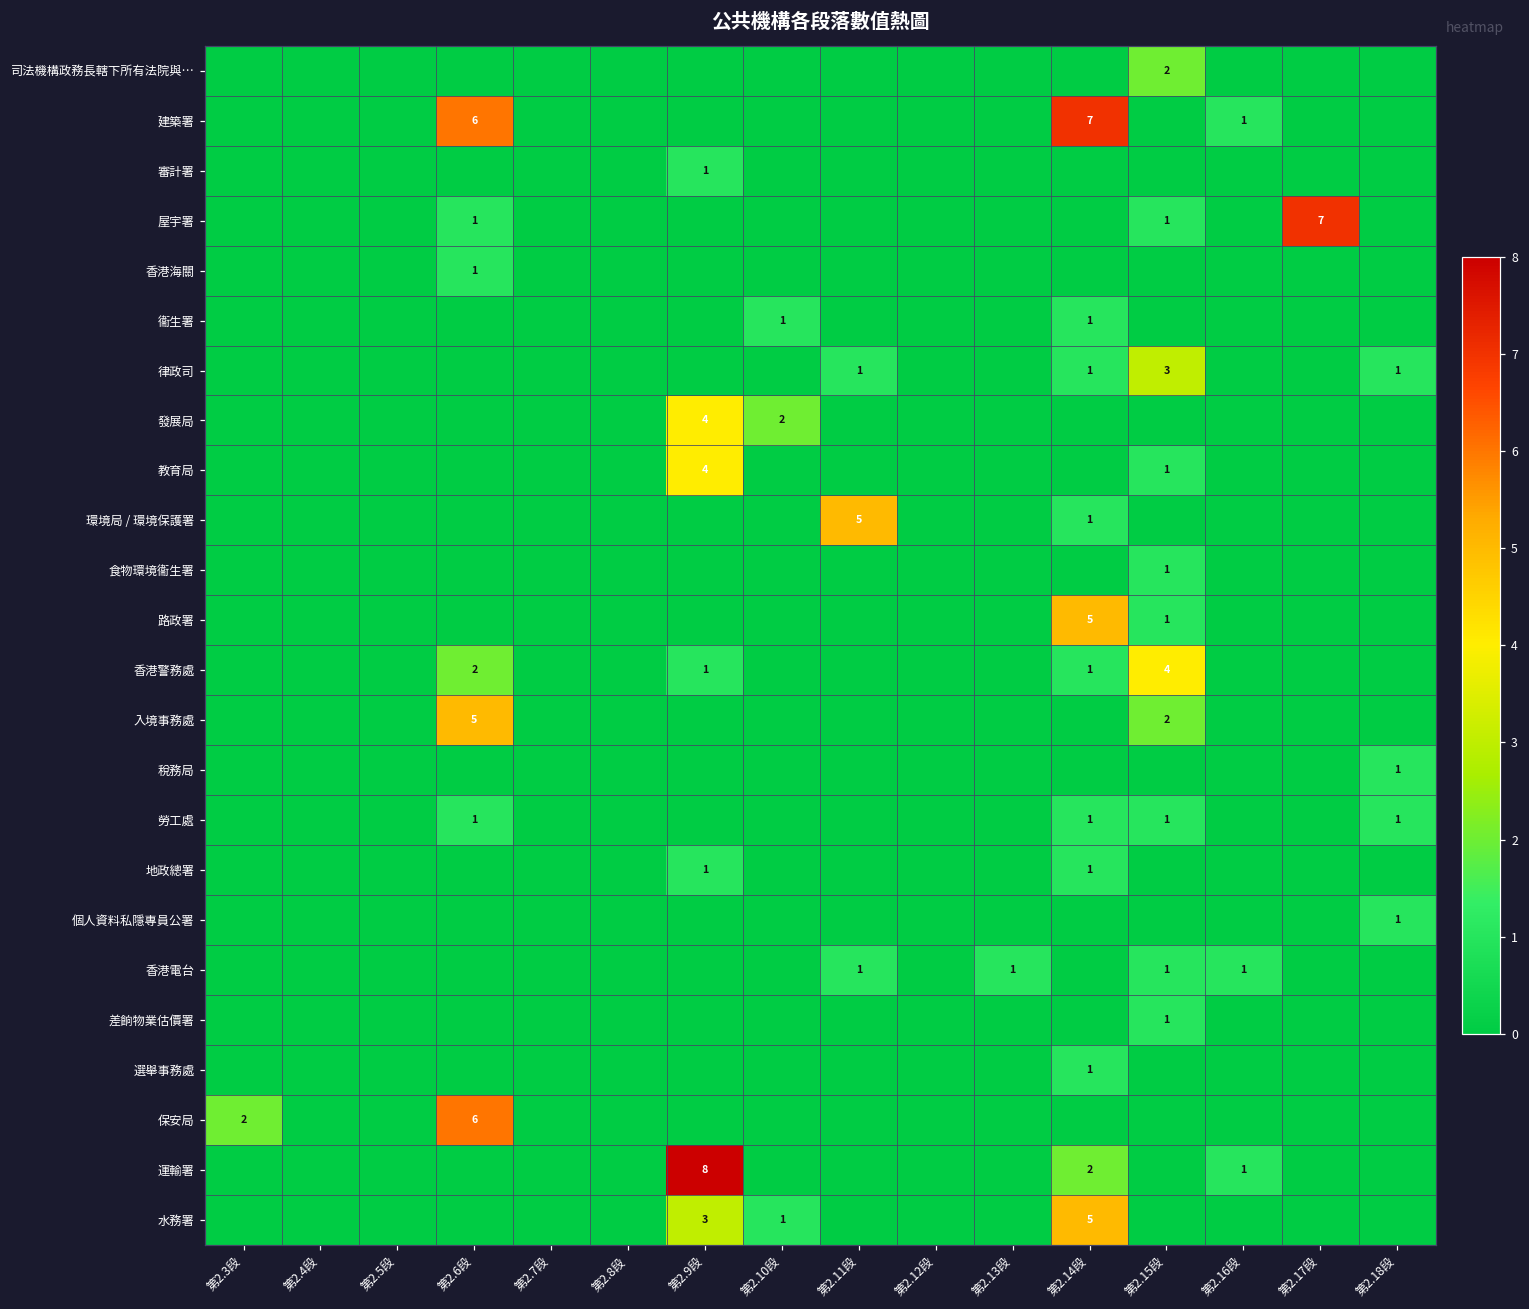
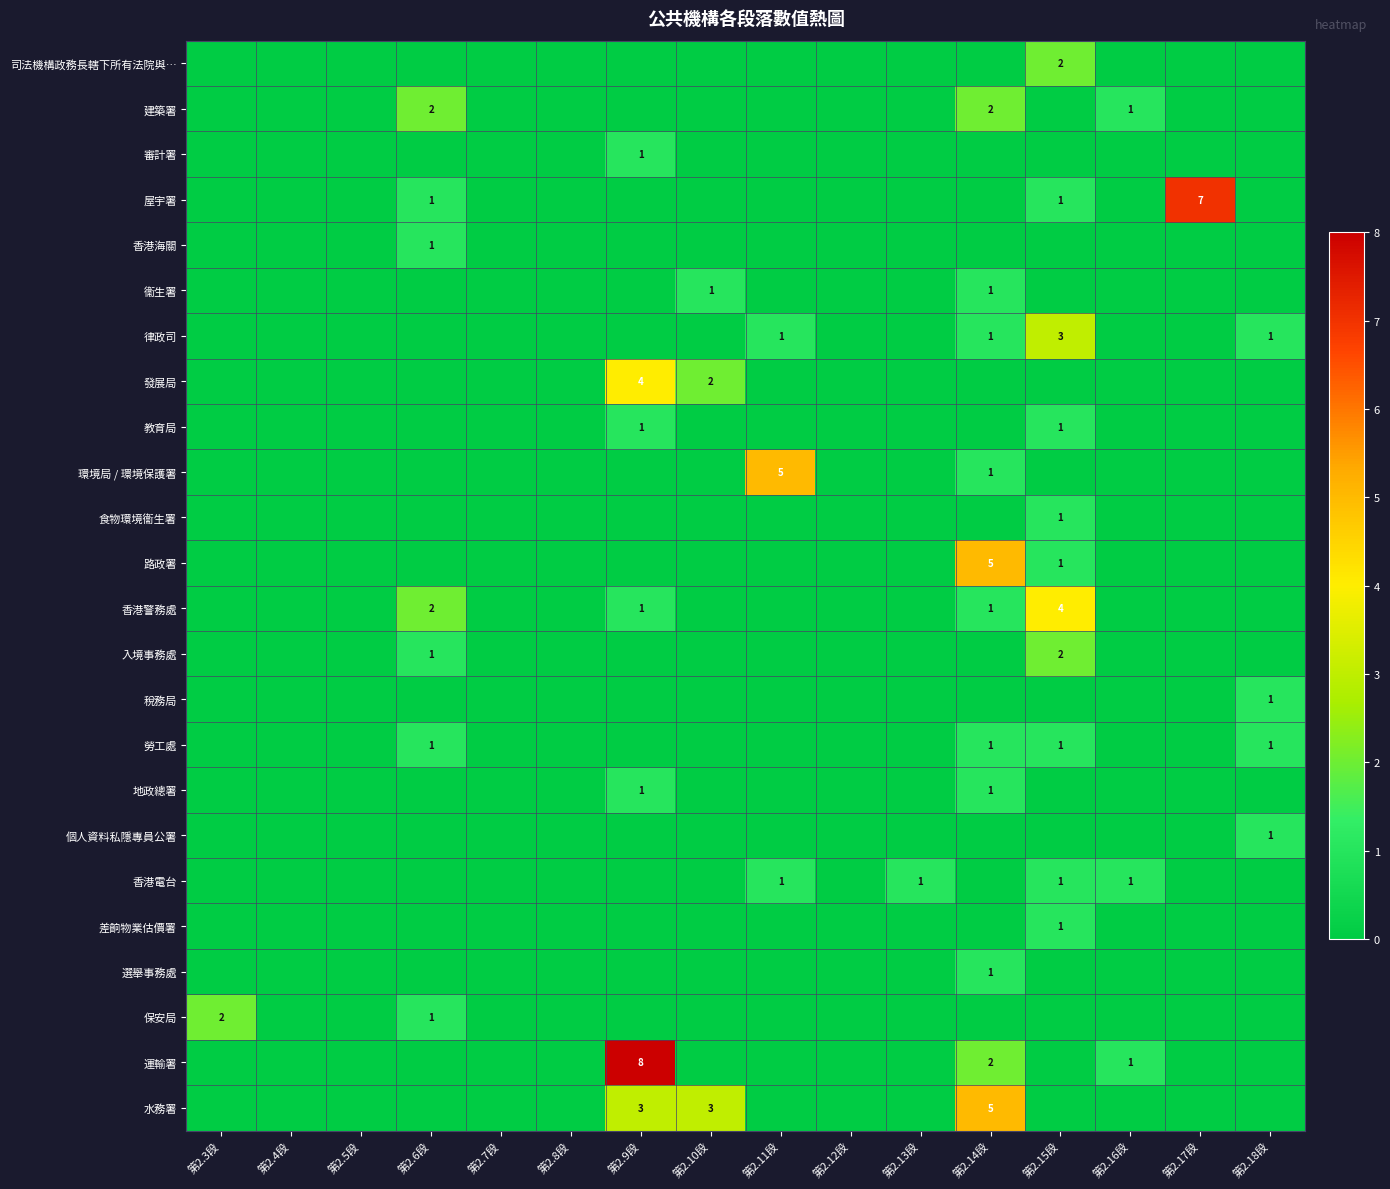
  {
    "司法機構政務長轄下所有法院與…": {
      "第2.15段": 2
    },
    "建築署": {
-     "第2.6段": 6,
-     "第2.14段": 7,
+     "第2.6段": 2,
+     "第2.14段": 2,
      "第2.16段": 1
    },
    "審計署": {
      "第2.9段": 1
    },
    "屋宇署": {
      "第2.6段": 1,
      "第2.15段": 1,
      "第2.17段": 7
    },
    "香港海關": {
      "第2.6段": 1
    },
    "衞生署": {
      "第2.10段": 1,
      "第2.14段": 1
    },
    "律政司": {
      "第2.11段": 1,
      "第2.14段": 1,
      "第2.15段": 3,
      "第2.18段": 1
    },
    "發展局": {
      "第2.9段": 4,
      "第2.10段": 2
    },
    "教育局": {
-     "第2.9段": 4,
+     "第2.9段": 1,
      "第2.15段": 1
    },
    "環境局 / 環境保護署": {
      "第2.11段": 5,
      "第2.14段": 1
    },
    "食物環境衞生署": {
      "第2.15段": 1
    },
    "路政署": {
      "第2.14段": 5,
      "第2.15段": 1
    },
    "香港警務處": {
      "第2.6段": 2,
      "第2.9段": 1,
      "第2.14段": 1,
      "第2.15段": 4
    },
    "入境事務處": {
-     "第2.6段": 5,
+     "第2.6段": 1,
      "第2.15段": 2
    },
    "稅務局": {
      "第2.18段": 1
    },
    "勞工處": {
      "第2.6段": 1,
      "第2.14段": 1,
      "第2.15段": 1,
      "第2.18段": 1
    },
    "地政總署": {
      "第2.9段": 1,
      "第2.14段": 1
    },
    "個人資料私隱專員公署": {
      "第2.18段": 1
    },
    "香港電台": {
      "第2.11段": 1,
      "第2.13段": 1,
      "第2.15段": 1,
      "第2.16段": 1
    },
    "差餉物業估價署": {
      "第2.15段": 1
    },
    "選舉事務處": {
      "第2.14段": 1
    },
    "保安局": {
      "第2.3段": 2,
-     "第2.6段": 6
+     "第2.6段": 1
    },
    "運輸署": {
      "第2.9段": 8,
      "第2.14段": 2,
      "第2.16段": 1
    },
    "水務署": {
      "第2.9段": 3,
-     "第2.10段": 1,
+     "第2.10段": 3,
      "第2.14段": 5
    }
  }
